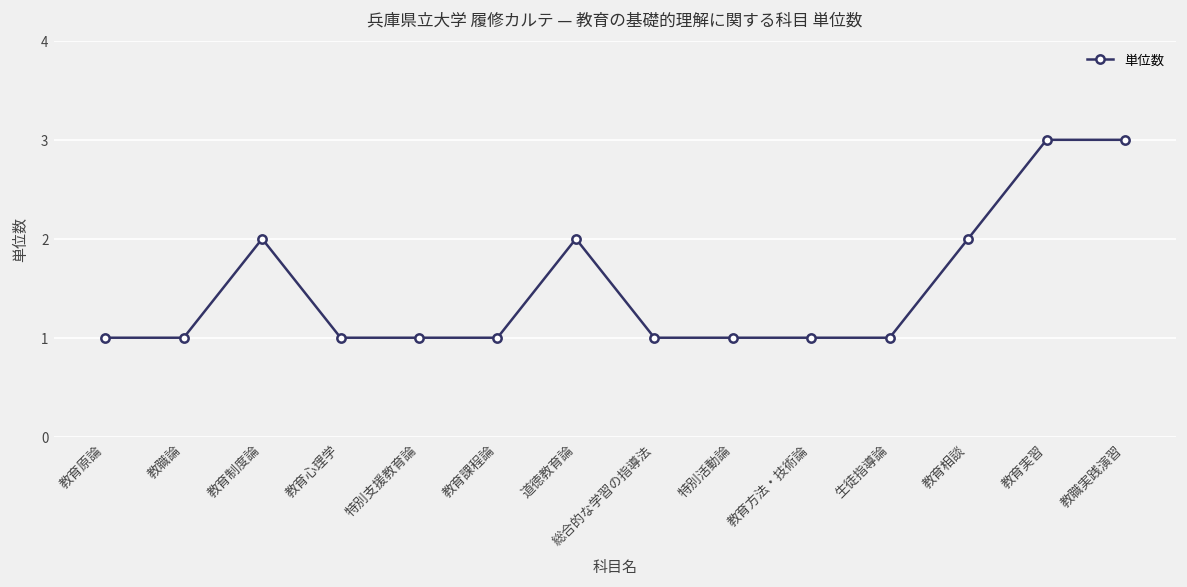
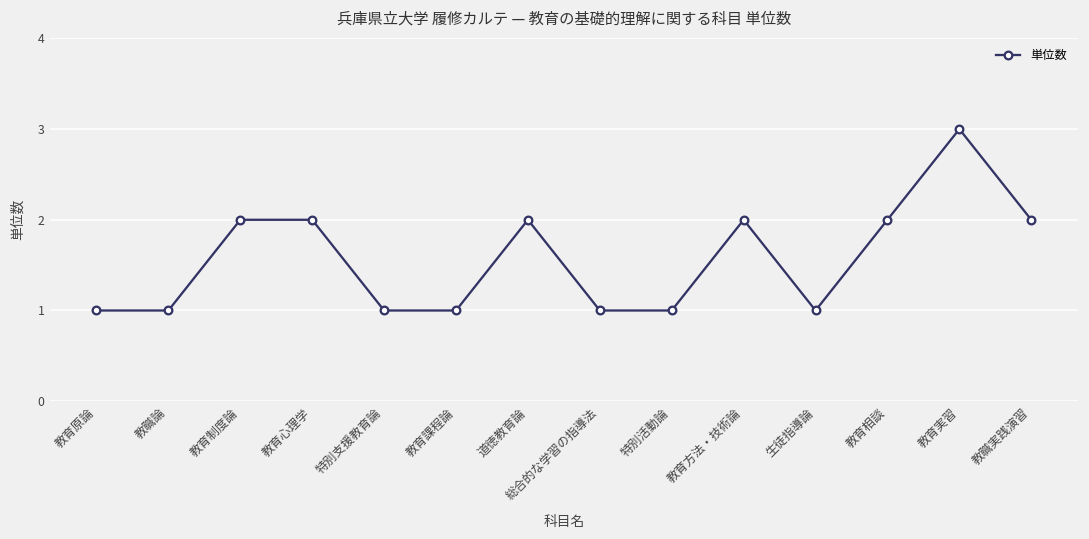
  {
    "教育原論": 1,
    "教職論": 1,
    "教育制度論": 2,
-   "教育心理学": 1,
+   "教育心理学": 2,
    "特別支援教育論": 1,
    "教育課程論": 1,
    "道徳教育論": 2,
    "総合的な学習の指導法": 1,
    "特別活動論": 1,
-   "教育方法・技術論": 1,
+   "教育方法・技術論": 2,
    "生徒指導論": 1,
    "教育相談": 2,
    "教育実習": 3,
-   "教職実践演習": 3
+   "教職実践演習": 2
  }
